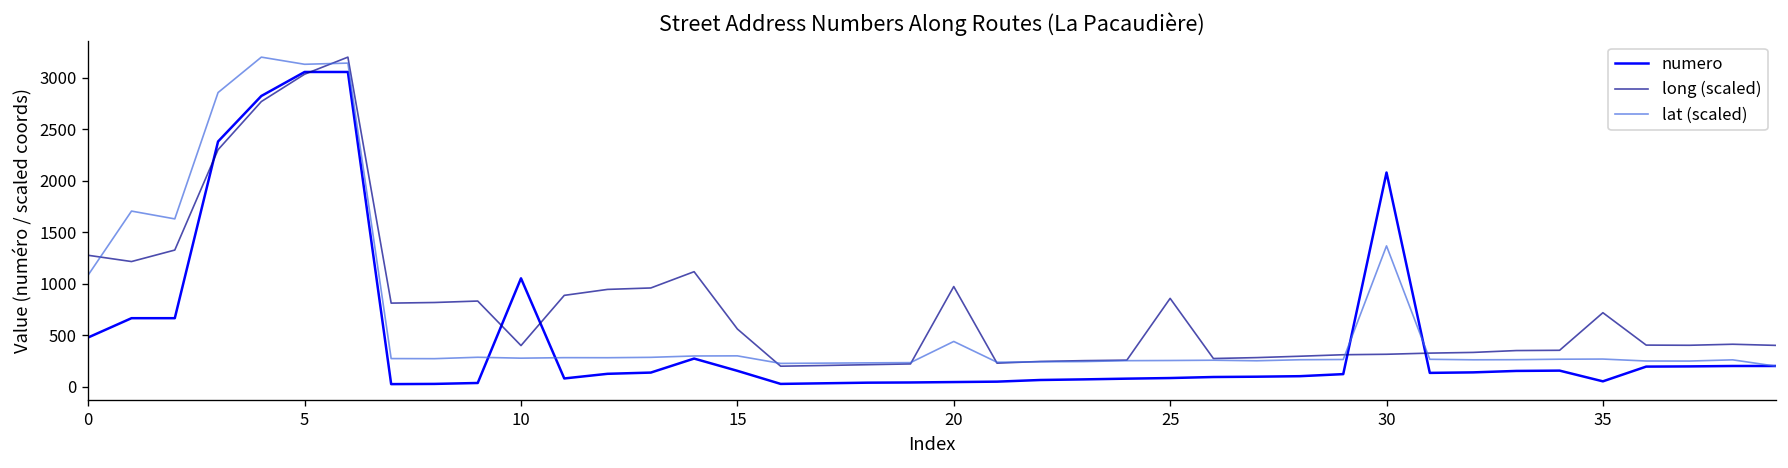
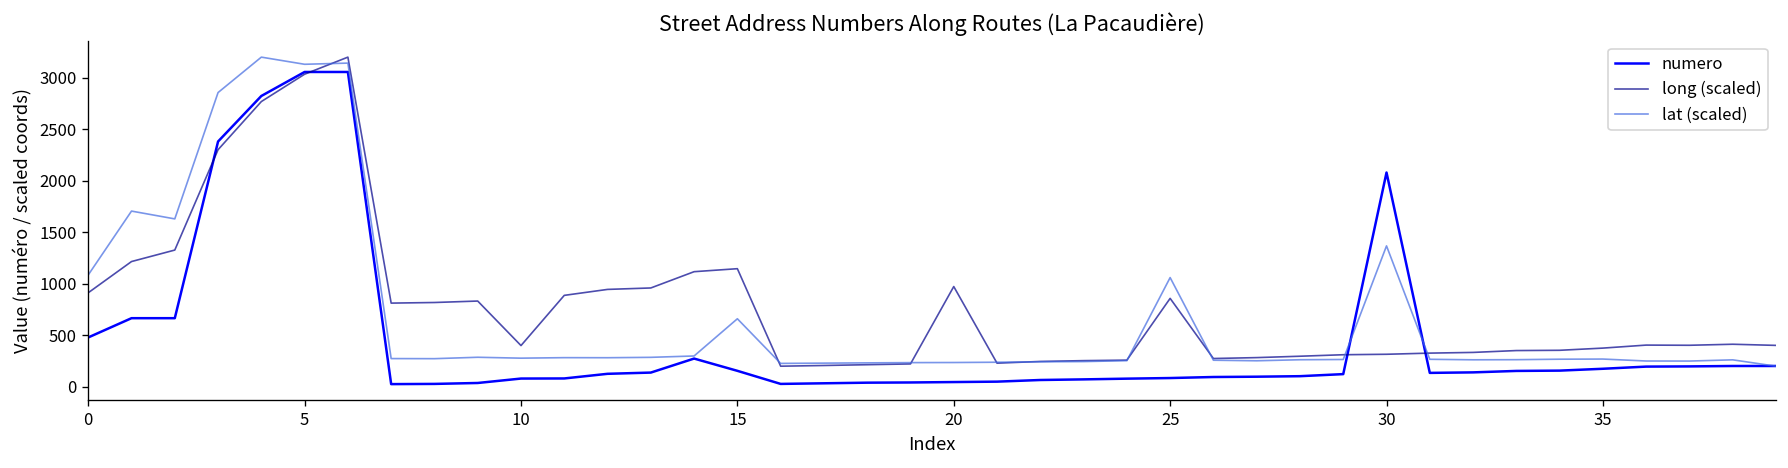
  {
    "numero": {
      "0": 500,
-     "10": 1100,
+     "10": 100,
      "15": 200,
      "20": 0,
      "25": 100,
      "30": 2100,
-     "35": 100
+     "35": 200
    },
    "long (scaled)": {
-     "0": 1300,
+     "0": 900,
      "10": 400,
-     "15": 600,
+     "15": 1100,
      "20": 1000,
      "25": 900,
      "30": 300,
-     "35": 700
+     "35": 400
    },
    "lat (scaled)": {
      "0": 1100,
      "5": 3100,
      "10": 300,
-     "15": 300,
-     "20": 400,
-     "25": 300,
+     "15": 700,
+     "20": 200,
+     "25": 1100,
      "30": 1400,
      "35": 300
    }
  }
